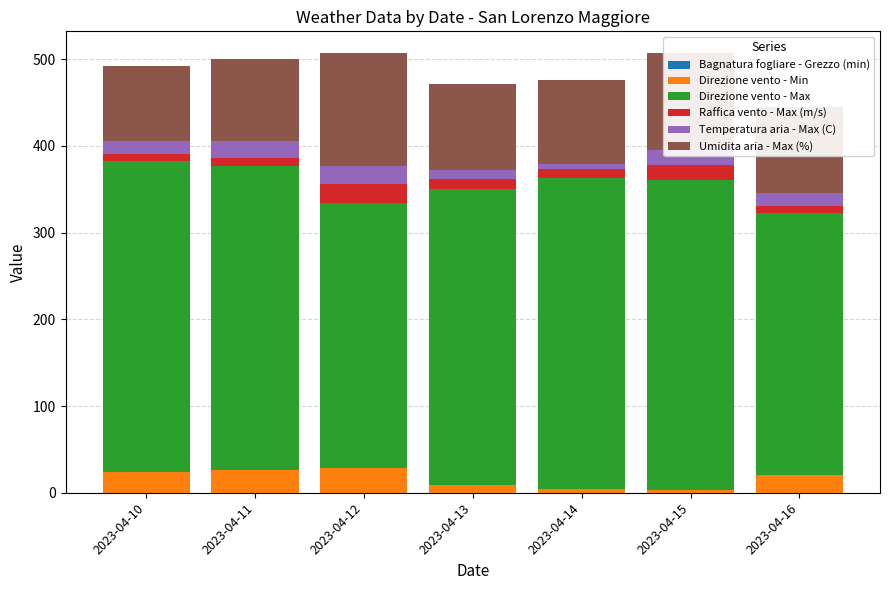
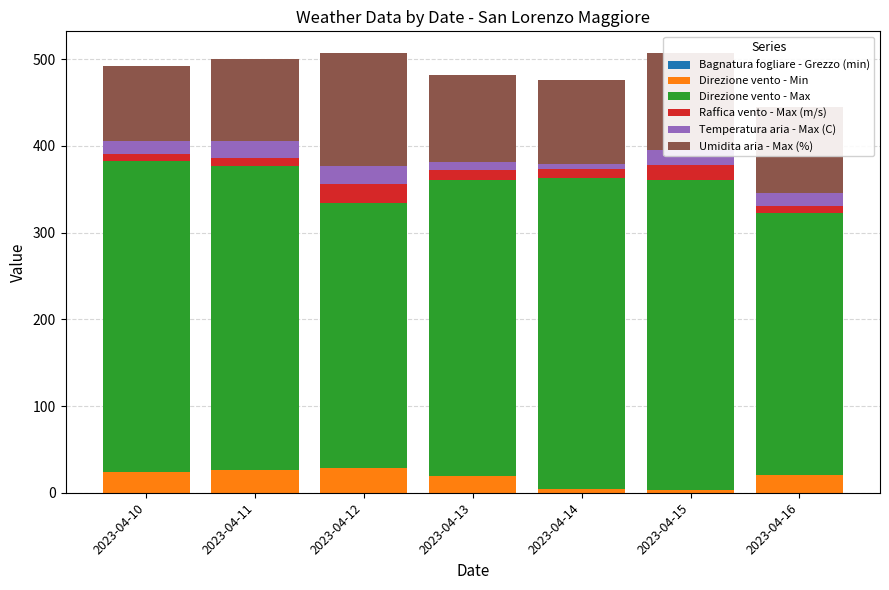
  {
    "Bagnatura fogliare - Grezzo (min)": {
      "2023-04-10": 0,
      "2023-04-11": 0,
      "2023-04-12": 0,
      "2023-04-13": 0,
      "2023-04-14": 0,
      "2023-04-15": 0,
      "2023-04-16": 0
    },
    "Direzione vento - Min": {
      "2023-04-10": 20,
      "2023-04-11": 30,
      "2023-04-12": 30,
-     "2023-04-13": 10,
+     "2023-04-13": 20,
      "2023-04-14": 0,
      "2023-04-15": 0,
      "2023-04-16": 20
    },
    "Direzione vento - Max": {
      "2023-04-10": 360,
      "2023-04-11": 350,
      "2023-04-12": 310,
      "2023-04-13": 340,
      "2023-04-14": 360,
      "2023-04-15": 360,
      "2023-04-16": 300
    },
    "Raffica vento - Max (m/s)": {
      "2023-04-10": 10,
      "2023-04-11": 10,
      "2023-04-12": 20,
      "2023-04-13": 10,
      "2023-04-14": 10,
      "2023-04-15": 20,
      "2023-04-16": 10
    },
    "Temperatura aria - Max (C)": {
      "2023-04-10": 20,
      "2023-04-11": 20,
      "2023-04-12": 20,
      "2023-04-13": 10,
      "2023-04-14": 10,
      "2023-04-16": 20
    },
    "Umidita aria - Max (%)": {
      "2023-04-10": 90,
      "2023-04-11": 100,
      "2023-04-12": 130,
      "2023-04-13": 100,
      "2023-04-14": 100
    }
  }
